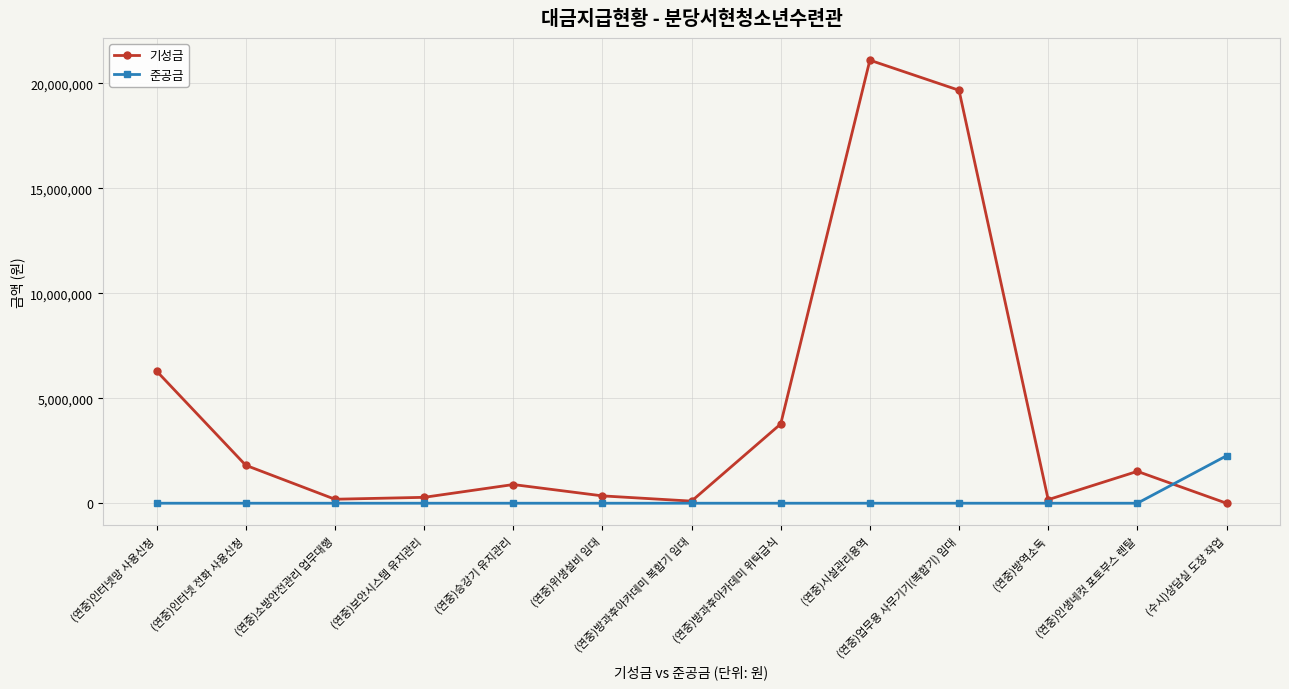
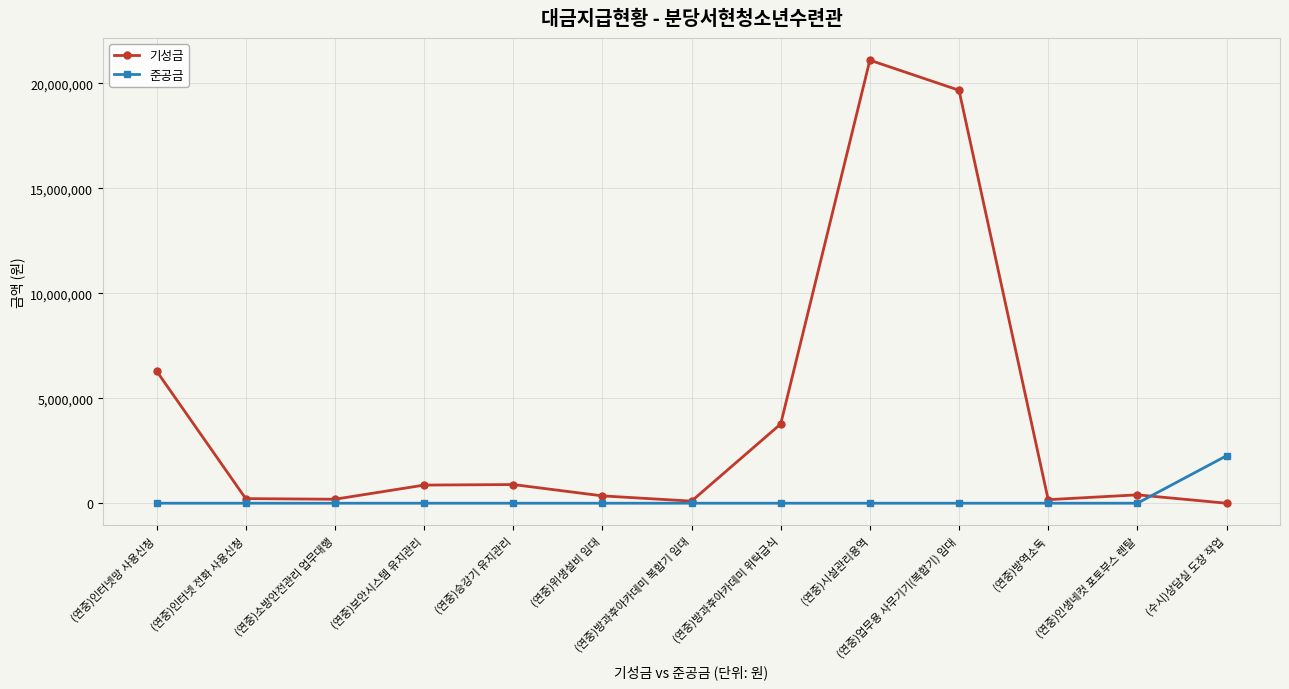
  {
    "기성금": {
      "(연중)인터넷망 사용신청": "6,300,000",
-     "(연중)인터넷 전화 사용신청": "1,800,000",
+     "(연중)인터넷 전화 사용신청": "200,000",
      "(연중)소방안전관리 업무대행": "200,000",
-     "(연중)보안시스템 유지관리": "300,000",
+     "(연중)보안시스템 유지관리": "900,000",
      "(연중)승강기 유지관리": "900,000",
      "(연중)위생설비 임대": "300,000",
      "(연중)방과후아카데미 위탁급식": "3,800,000",
      "(연중)시설관리용역": "21,100,000",
      "(연중)업무용 사무기기(복합기) 임대": "19,700,000",
      "(연중)방역소독": "200,000",
-     "(연중)인생네컷 포토부스 렌탈": "1,500,000",
+     "(연중)인생네컷 포토부스 렌탈": "400,000",
      "(수시)상담실 도장 작업": "0"
    },
    "준공금": {
      "(연중)인터넷망 사용신청": "0",
      "(연중)인터넷 전화 사용신청": "0",
      "(연중)소방안전관리 업무대행": "0",
      "(연중)보안시스템 유지관리": "0",
      "(연중)승강기 유지관리": "0",
      "(연중)위생설비 임대": "0",
      "(연중)방과후아카데미 위탁급식": "0",
      "(연중)시설관리용역": "0",
      "(연중)업무용 사무기기(복합기) 임대": "0",
      "(연중)방역소독": "0",
      "(연중)인생네컷 포토부스 렌탈": "0",
      "(수시)상담실 도장 작업": "2,300,000"
    }
  }
